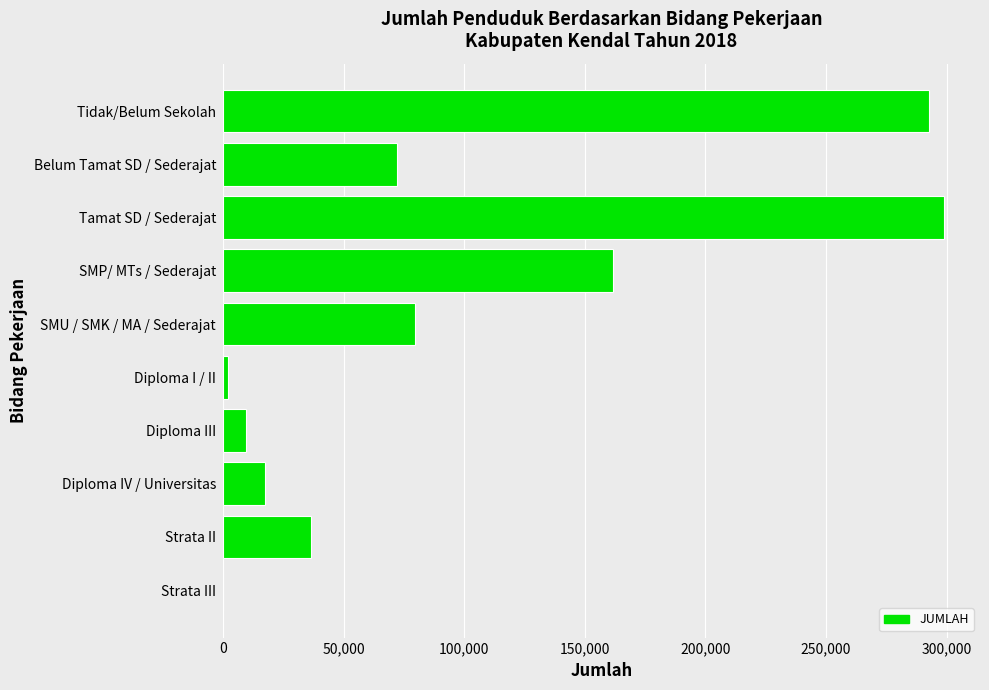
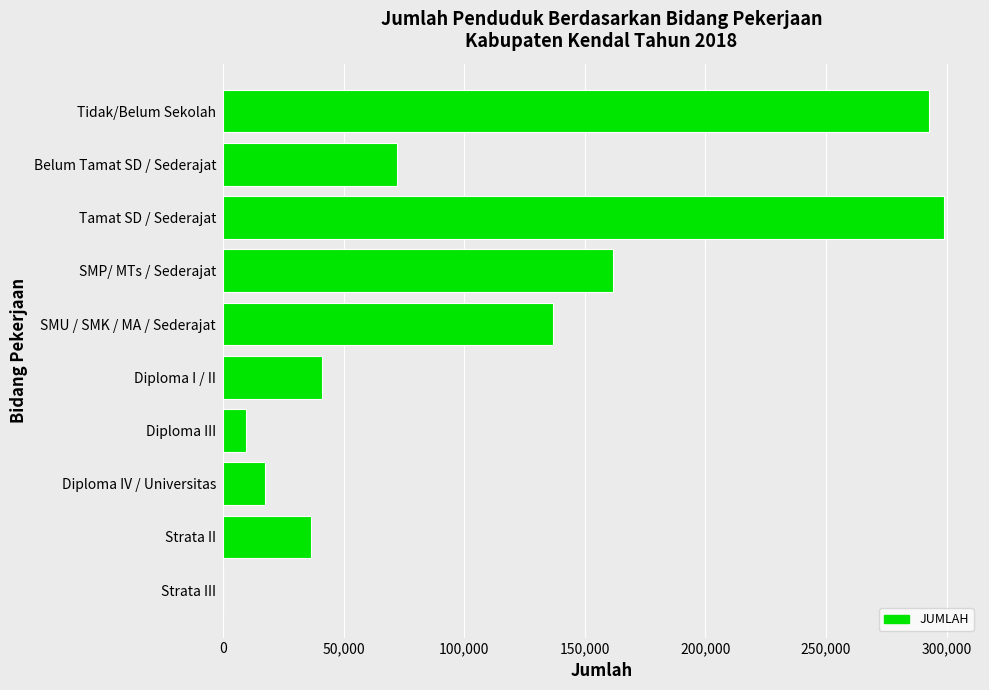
  {
    "Tidak/Belum Sekolah": "293,000",
    "Belum Tamat SD / Sederajat": "72,000",
    "Tamat SD / Sederajat": "299,000",
    "SMP/ MTs / Sederajat": "162,000",
-   "SMU / SMK / MA / Sederajat": "80,000",
-   "Diploma I / II": "2,000",
+   "SMU / SMK / MA / Sederajat": "137,000",
+   "Diploma I / II": "41,000",
    "Diploma III": "9,000",
    "Diploma IV / Universitas": "17,000",
    "Strata II": "36,000"
  }
